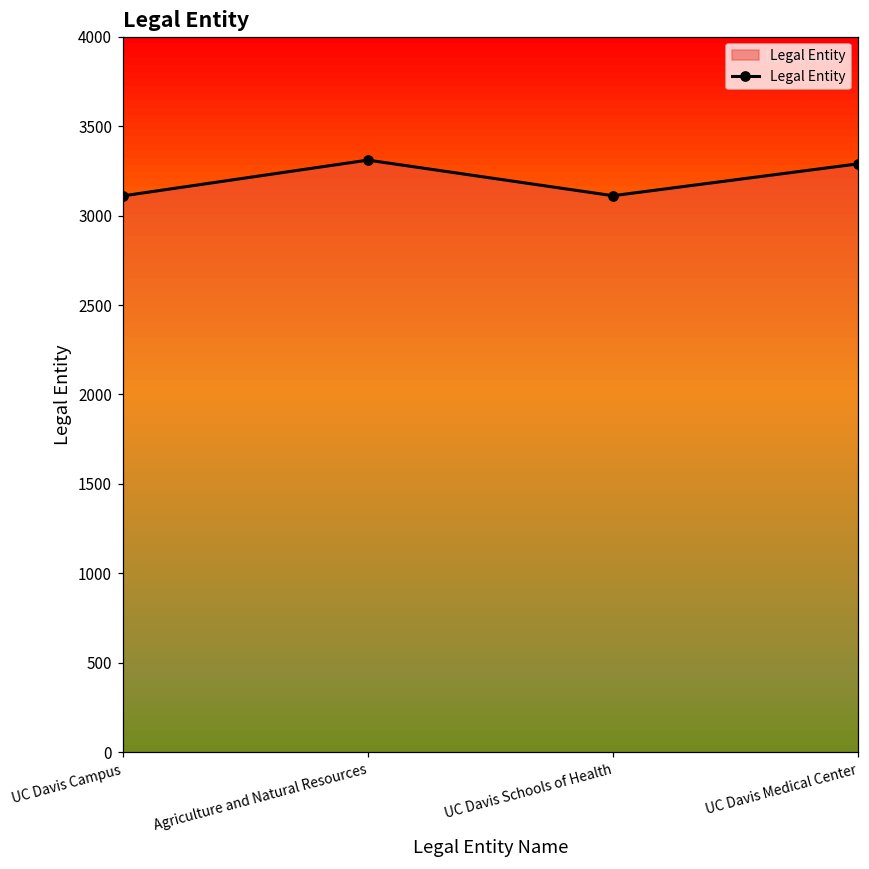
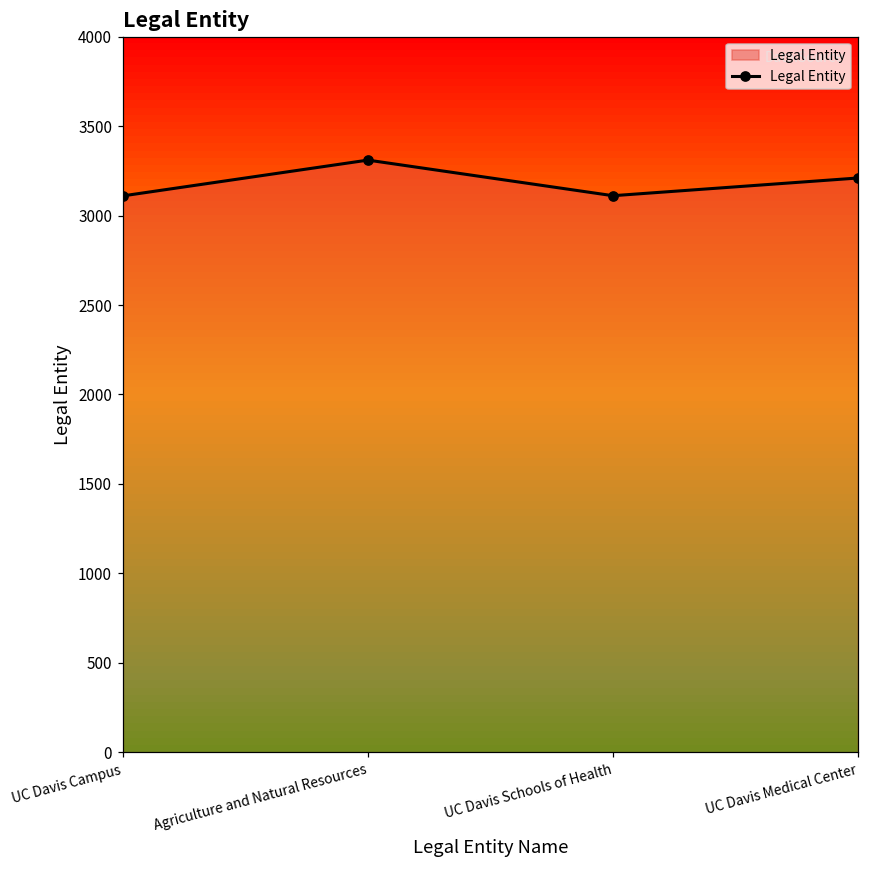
  {
    "UC Davis Campus": 3110,
    "Agriculture and Natural Resources": 3310,
    "UC Davis Schools of Health": 3110,
-   "UC Davis Medical Center": 3290
+   "UC Davis Medical Center": 3210
  }
